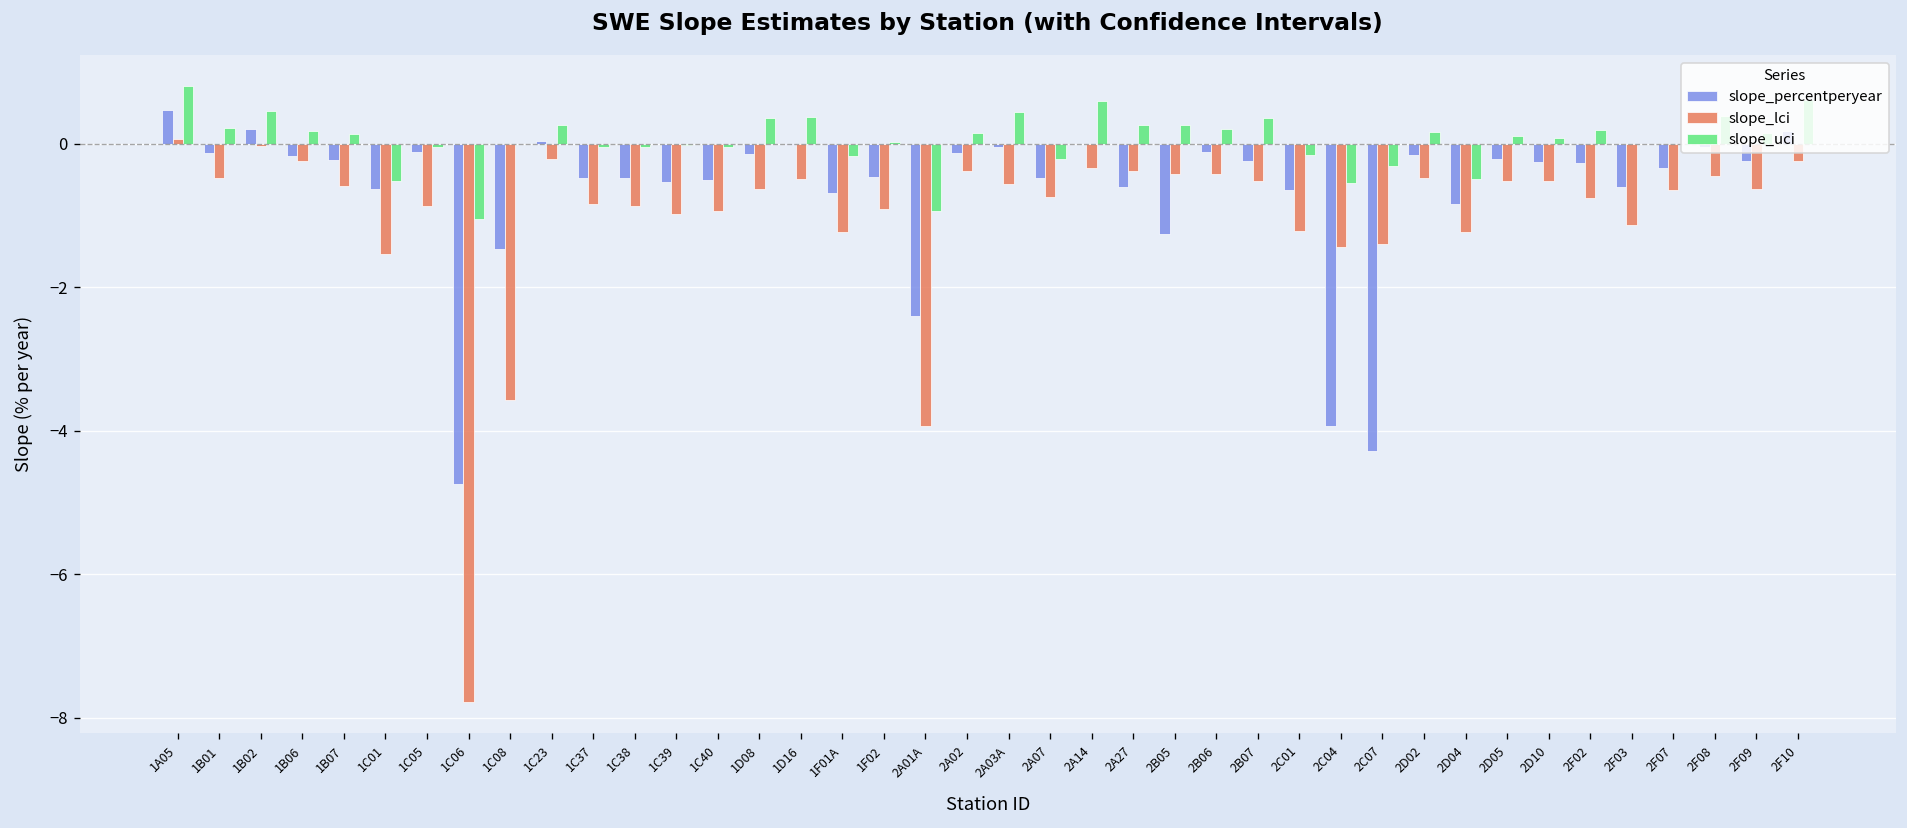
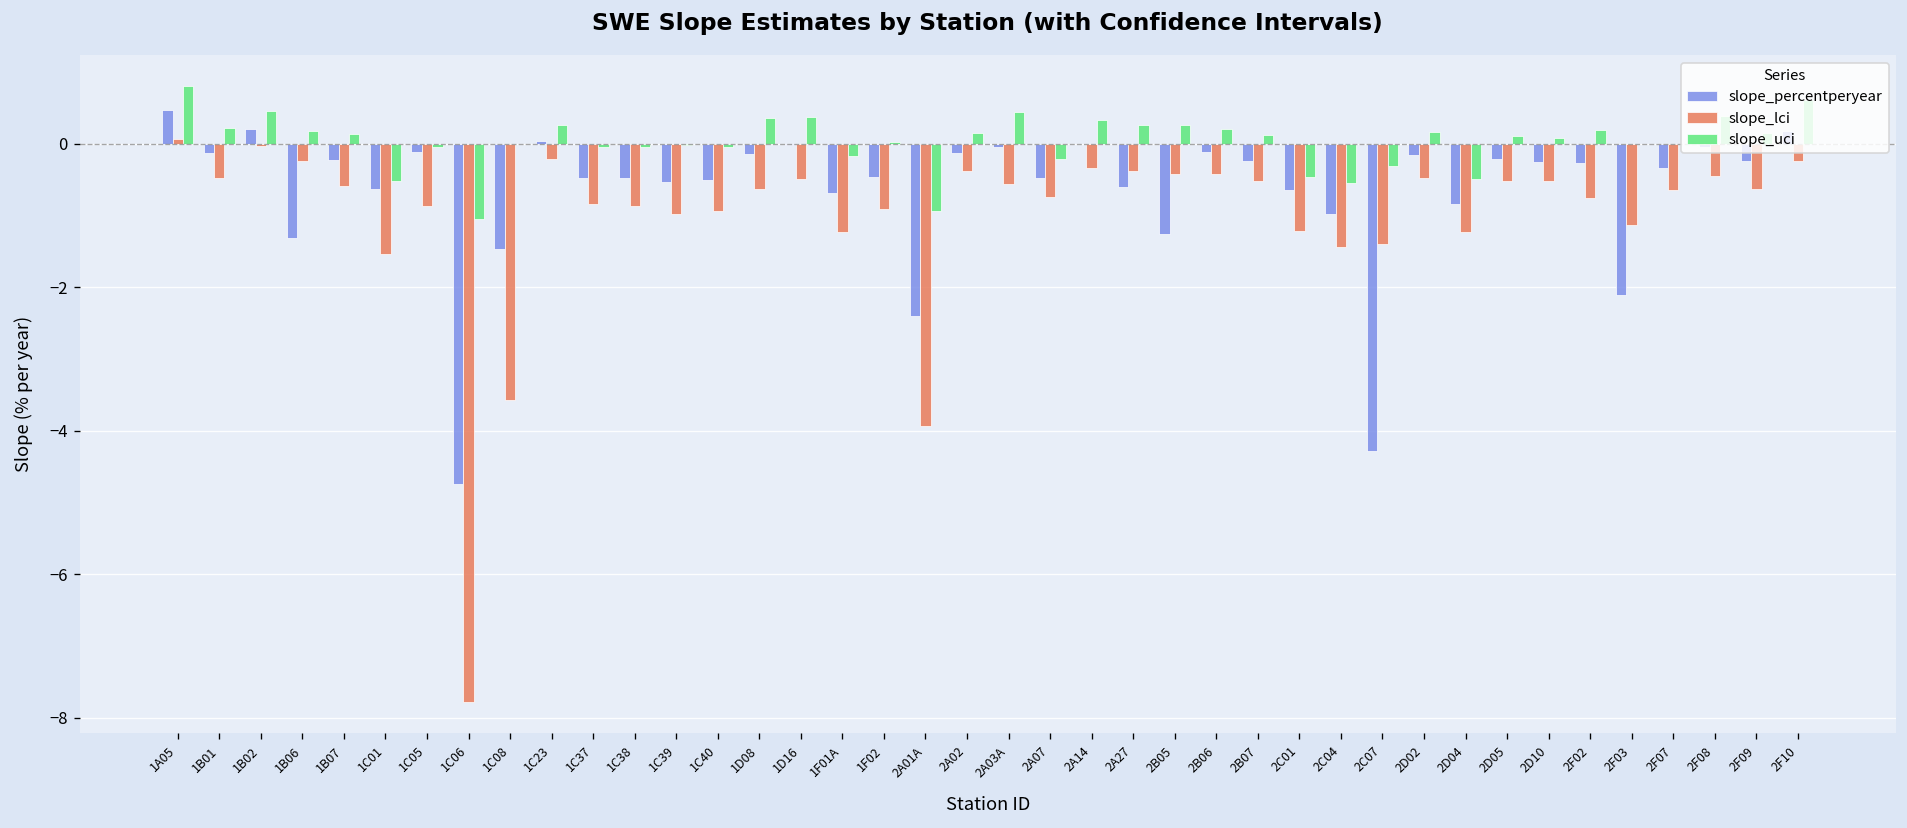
  {
    "slope_percentperyear": {
      "1A05": 0.5,
      "1B01": -0.1,
      "1B02": 0.2,
-     "1B06": -0.2,
+     "1B06": -1.3,
      "1B07": -0.2,
      "1C01": -0.6,
      "1C05": -0.1,
      "1C06": -4.7,
      "1C08": -1.5,
      "1C37": -0.5,
      "1C38": -0.5,
      "1C39": -0.5,
      "1C40": -0.5,
      "1D08": -0.1,
      "1F01A": -0.7,
      "1F02": -0.5,
      "2A01A": -2.4,
      "2A02": -0.1,
      "2A03A": 0.0,
      "2A07": -0.5,
      "2A14": 0.0,
      "2A27": -0.6,
      "2B05": -1.3,
      "2B06": -0.1,
      "2B07": -0.2,
      "2C01": -0.6,
-     "2C04": -3.9,
+     "2C04": -1.0,
      "2C07": -4.3,
      "2D02": -0.2,
      "2D04": -0.8,
      "2D05": -0.2,
      "2D10": -0.3,
      "2F02": -0.3,
-     "2F03": -0.6,
+     "2F03": -2.1,
      "2F07": -0.3,
      "2F09": -0.2
    },
    "slope_lci": {
      "1A05": 0.1,
      "1B01": -0.5,
      "1B06": -0.2,
      "1B07": -0.6,
      "1C01": -1.5,
      "1C05": -0.9,
      "1C06": -7.8,
      "1C08": -3.6,
      "1C23": -0.2,
      "1C37": -0.8,
      "1C38": -0.9,
      "1C39": -1.0,
      "1C40": -0.9,
      "1D08": -0.6,
      "1D16": -0.5,
      "1F01A": -1.2,
      "1F02": -0.9,
      "2A01A": -3.9,
      "2A02": -0.4,
      "2A03A": -0.6,
      "2A07": -0.7,
      "2A14": -0.3,
      "2A27": -0.4,
      "2B05": -0.4,
      "2B06": -0.4,
      "2B07": -0.5,
      "2C01": -1.2,
      "2C04": -1.4,
      "2C07": -1.4,
      "2D02": -0.5,
      "2D04": -1.2,
      "2D05": -0.5,
      "2D10": -0.5,
      "2F02": -0.8,
      "2F03": -1.1,
      "2F07": -0.6,
      "2F08": -0.4,
      "2F09": -0.6,
      "2F10": -0.2
    },
    "slope_uci": {
      "1A05": 0.8,
      "1B01": 0.2,
      "1B02": 0.5,
      "1B06": 0.2,
      "1B07": 0.1,
      "1C01": -0.5,
      "1C05": 0.0,
      "1C06": -1.1,
      "1C08": 0.0,
      "1C23": 0.3,
      "1C37": -0.1,
      "1C38": 0.0,
      "1C40": -0.1,
      "1D08": 0.4,
      "1D16": 0.4,
      "1F01A": -0.2,
      "2A01A": -0.9,
      "2A02": 0.1,
      "2A03A": 0.4,
      "2A07": -0.2,
-     "2A14": 0.6,
+     "2A14": 0.3,
      "2A27": 0.3,
      "2B05": 0.3,
      "2B06": 0.2,
-     "2B07": 0.4,
-     "2C01": -0.2,
+     "2B07": 0.1,
+     "2C01": -0.5,
      "2C04": -0.6,
      "2C07": -0.3,
      "2D02": 0.2,
      "2D04": -0.5,
      "2D05": 0.1,
      "2D10": 0.1,
      "2F02": 0.2,
      "2F03": 0.0
    }
  }
